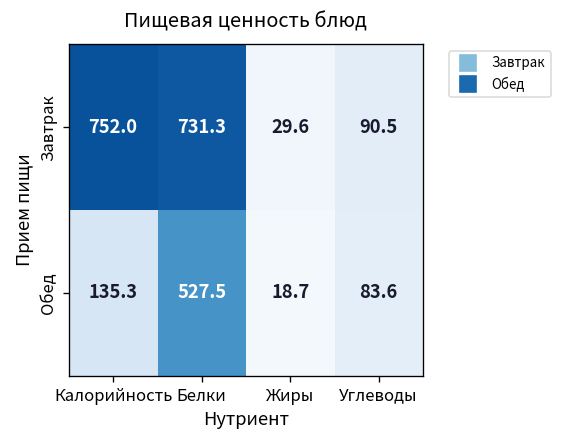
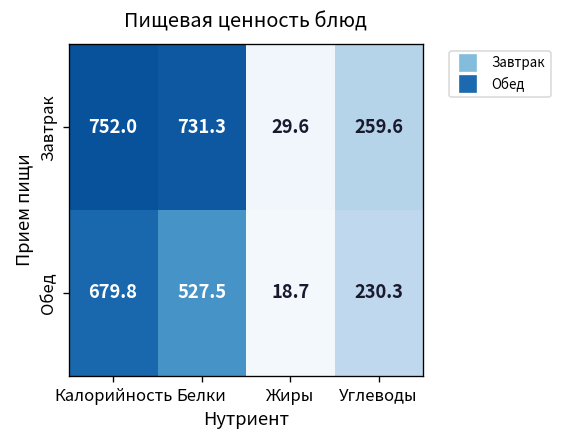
  {
    "Завтрак": {
      "Калорийность": 752.0,
      "Белки": 731.3,
      "Жиры": 29.6,
-     "Углеводы": 90.5
+     "Углеводы": 259.6
    },
    "Обед": {
-     "Калорийность": 135.3,
+     "Калорийность": 679.8,
      "Белки": 527.5,
      "Жиры": 18.7,
-     "Углеводы": 83.6
+     "Углеводы": 230.3
    }
  }
